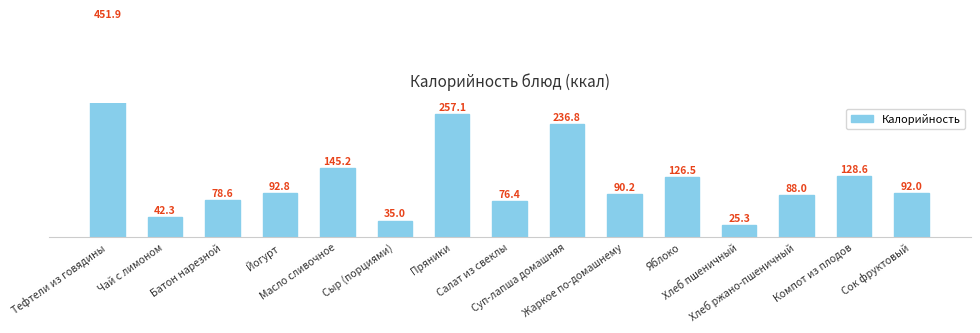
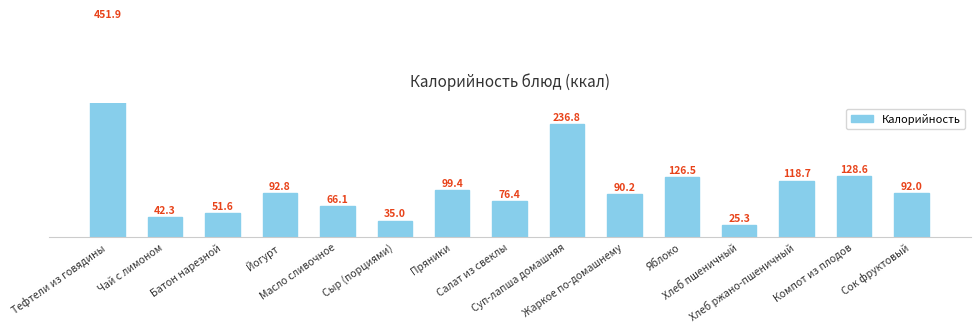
  {
    "Чай с лимоном": 42.3,
-   "Батон нарезной": 78.6,
+   "Батон нарезной": 51.6,
    "Йогурт": 92.8,
-   "Масло сливочное": 145.2,
+   "Масло сливочное": 66.1,
    "Сыр (порциями)": 35.0,
-   "Пряники": 257.1,
+   "Пряники": 99.4,
    "Салат из свеклы": 76.4,
    "Суп-лапша домашняя": 236.8,
    "Жаркое по-домашнему": 90.2,
    "Яблоко": 126.5,
    "Хлеб пшеничный": 25.3,
-   "Хлеб ржано-пшеничный": 88.0,
+   "Хлеб ржано-пшеничный": 118.7,
    "Компот из плодов": 128.6,
    "Сок фруктовый": 92.0
  }
